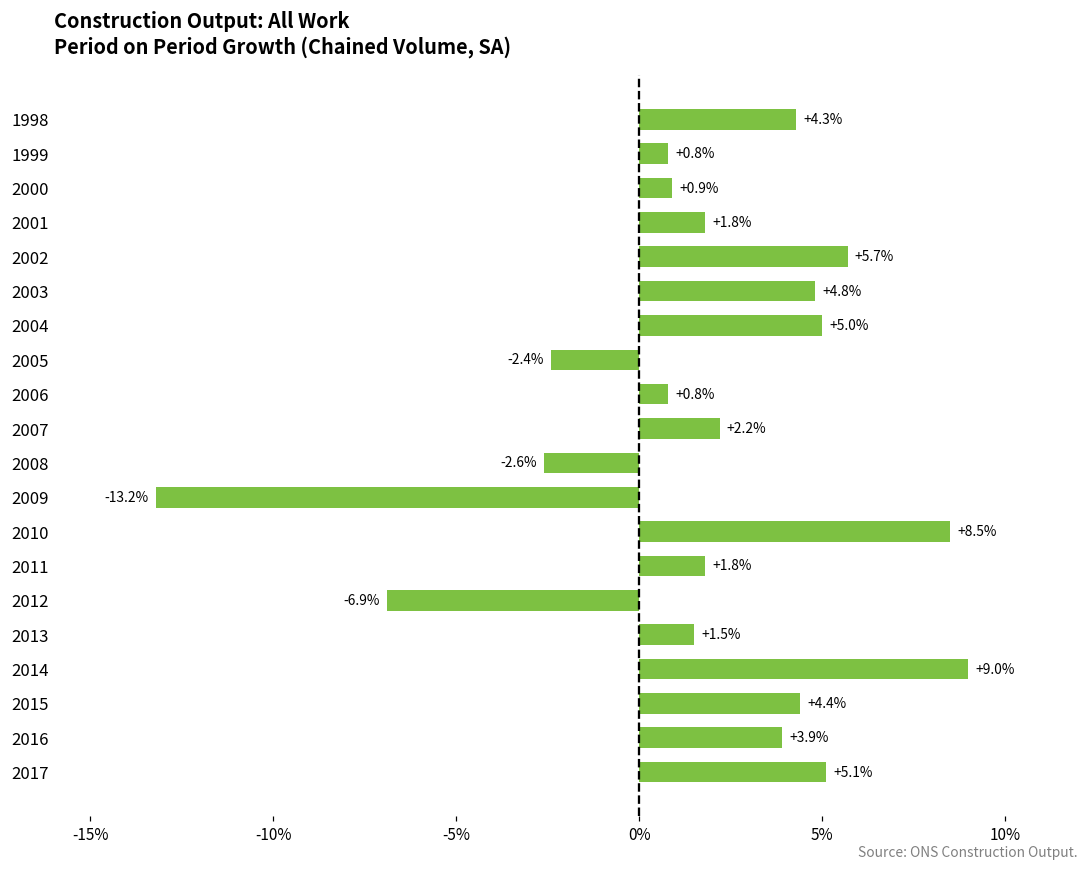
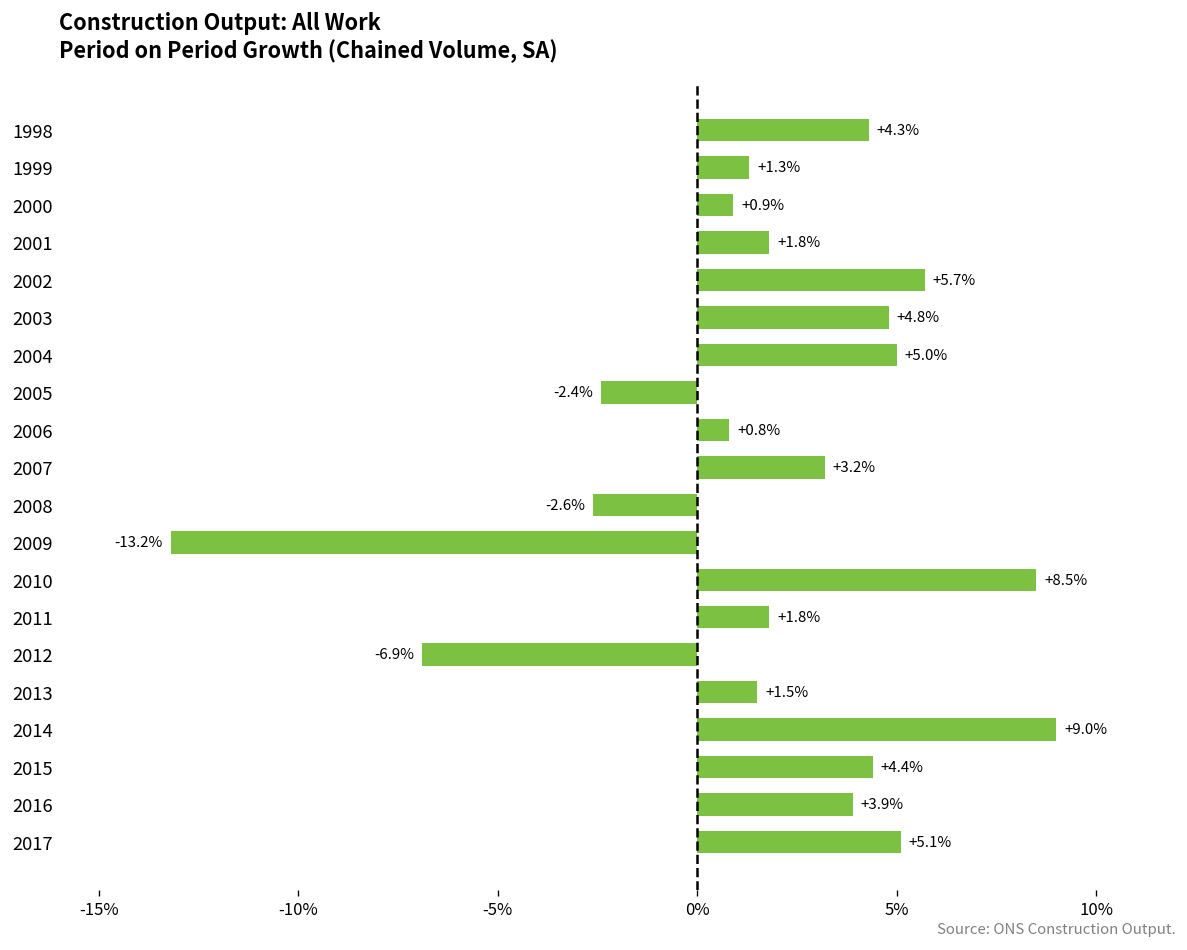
  {
    "1998": "+4.3%",
-   "1999": "+0.8%",
+   "1999": "+1.3%",
    "2000": "+0.9%",
    "2001": "+1.8%",
    "2002": "+5.7%",
    "2003": "+4.8%",
    "2004": "+5.0%",
    "2005": "-2.4%",
    "2006": "+0.8%",
-   "2007": "+2.2%",
+   "2007": "+3.2%",
    "2008": "-2.6%",
    "2009": "-13.2%",
    "2010": "+8.5%",
    "2011": "+1.8%",
    "2012": "-6.9%",
    "2013": "+1.5%",
    "2014": "+9.0%",
    "2015": "+4.4%",
    "2016": "+3.9%",
    "2017": "+5.1%"
  }
